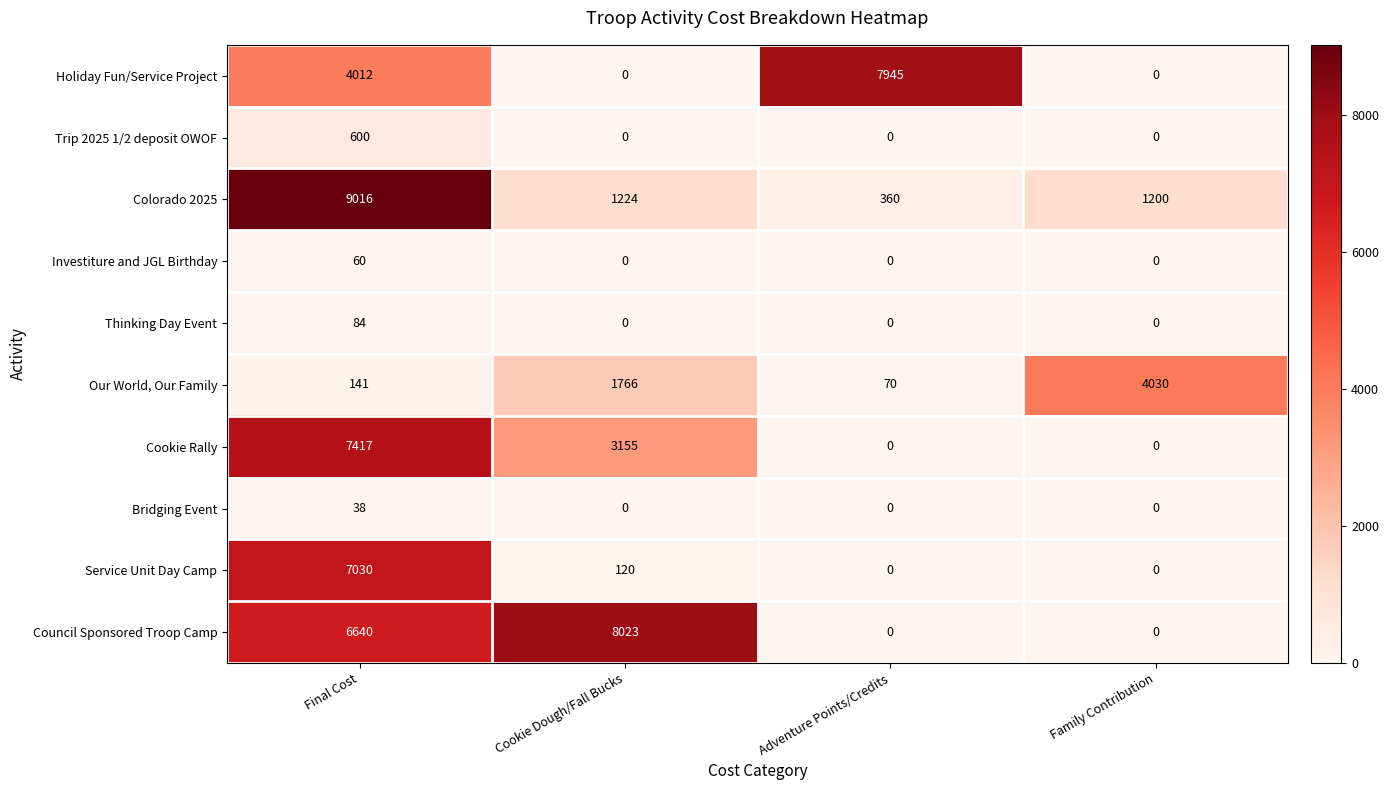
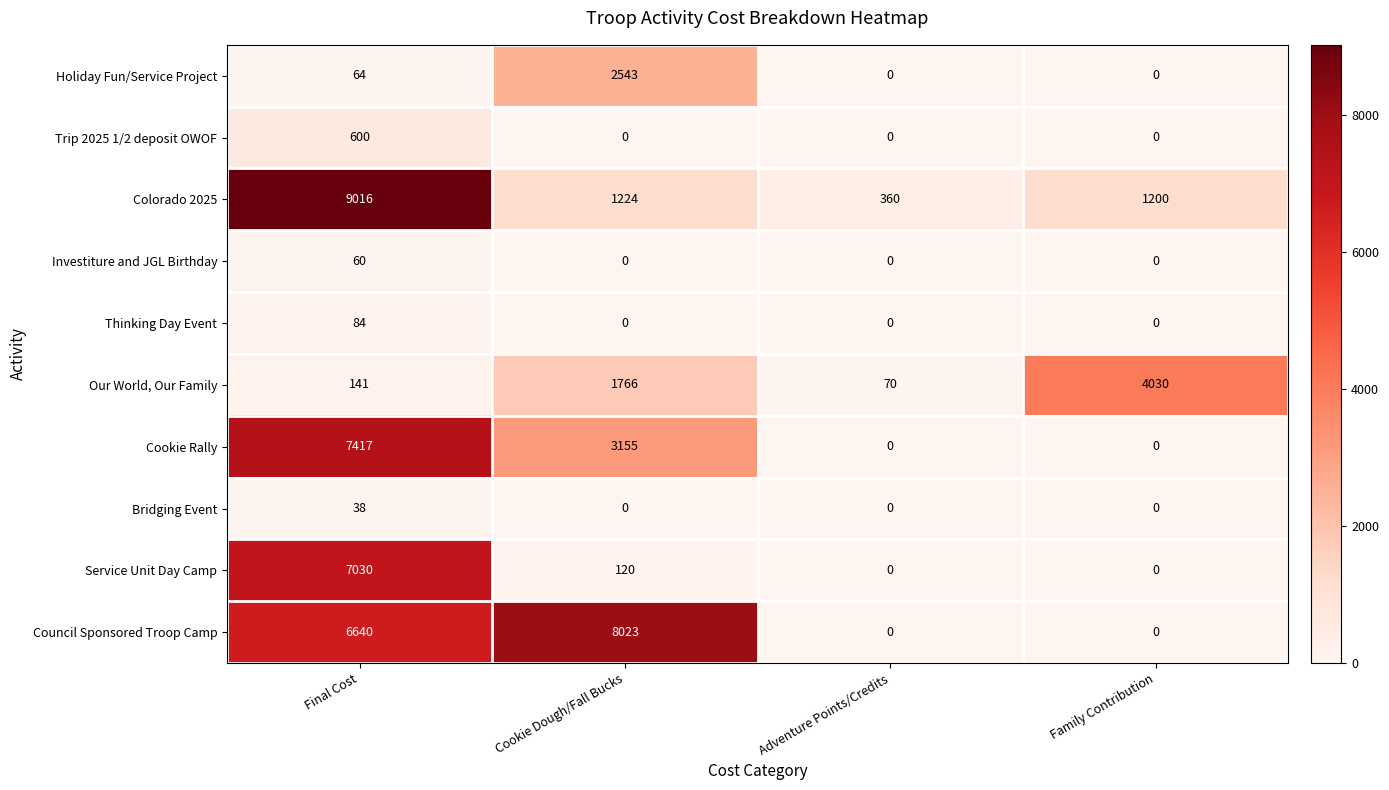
  {
    "Holiday Fun/Service Project": {
-     "Final Cost": 4012,
-     "Cookie Dough/Fall Bucks": 0,
-     "Adventure Points/Credits": 7945,
+     "Final Cost": 64,
+     "Cookie Dough/Fall Bucks": 2543,
+     "Adventure Points/Credits": 0,
      "Family Contribution": 0
    },
    "Trip 2025 1/2 deposit OWOF": {
      "Final Cost": 600,
      "Cookie Dough/Fall Bucks": 0,
      "Adventure Points/Credits": 0,
      "Family Contribution": 0
    },
    "Colorado 2025": {
      "Final Cost": 9016,
      "Cookie Dough/Fall Bucks": 1224,
      "Adventure Points/Credits": 360,
      "Family Contribution": 1200
    },
    "Investiture and JGL Birthday": {
      "Final Cost": 60,
      "Cookie Dough/Fall Bucks": 0,
      "Adventure Points/Credits": 0,
      "Family Contribution": 0
    },
    "Thinking Day Event": {
      "Final Cost": 84,
      "Cookie Dough/Fall Bucks": 0,
      "Adventure Points/Credits": 0,
      "Family Contribution": 0
    },
    "Our World, Our Family": {
      "Final Cost": 141,
      "Cookie Dough/Fall Bucks": 1766,
      "Adventure Points/Credits": 70,
      "Family Contribution": 4030
    },
    "Cookie Rally": {
      "Final Cost": 7417,
      "Cookie Dough/Fall Bucks": 3155,
      "Adventure Points/Credits": 0,
      "Family Contribution": 0
    },
    "Bridging Event": {
      "Final Cost": 38,
      "Cookie Dough/Fall Bucks": 0,
      "Adventure Points/Credits": 0,
      "Family Contribution": 0
    },
    "Service Unit Day Camp": {
      "Final Cost": 7030,
      "Cookie Dough/Fall Bucks": 120,
      "Adventure Points/Credits": 0,
      "Family Contribution": 0
    },
    "Council Sponsored Troop Camp": {
      "Final Cost": 6640,
      "Cookie Dough/Fall Bucks": 8023,
      "Adventure Points/Credits": 0,
      "Family Contribution": 0
    }
  }
